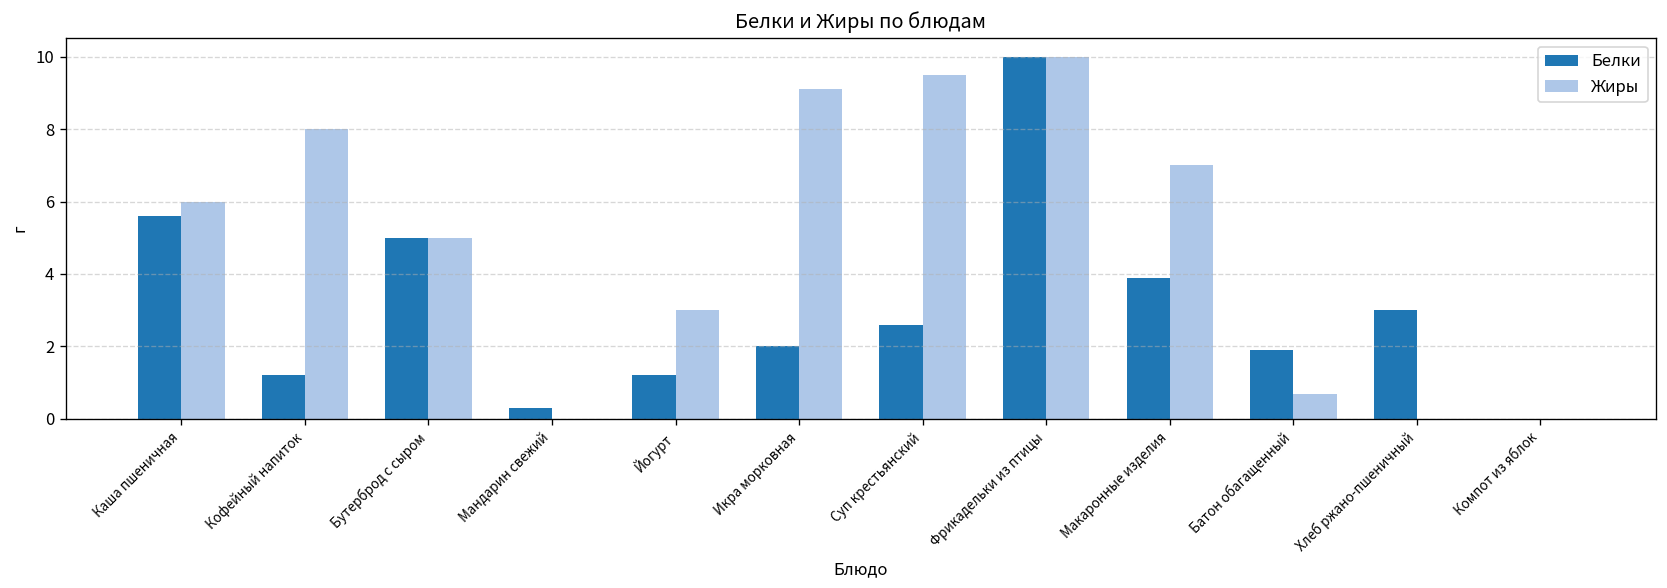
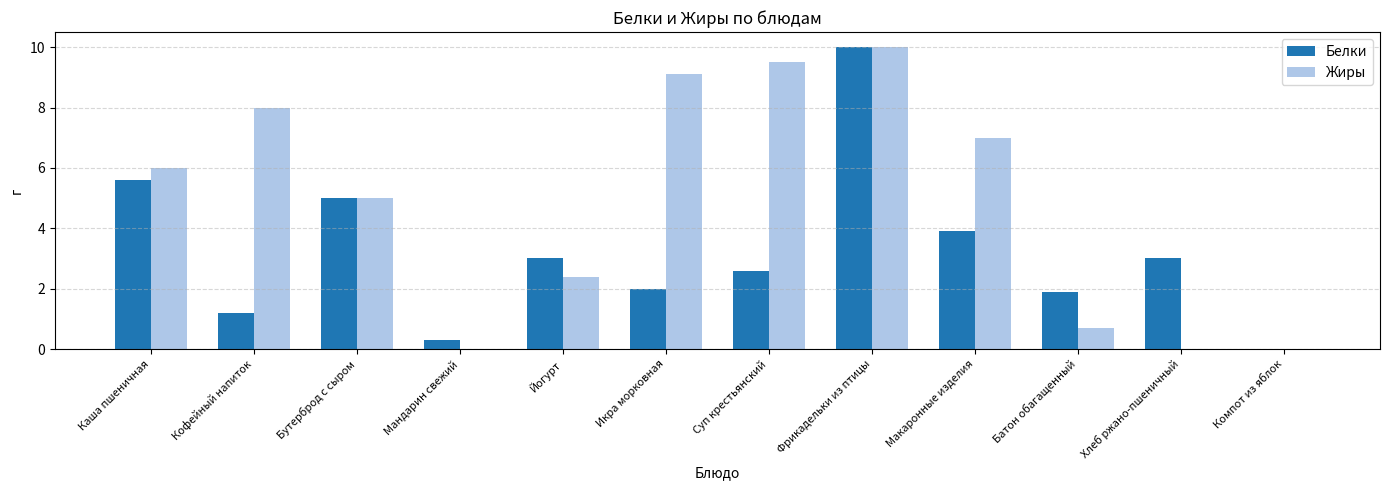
  {
    "Белки": {
      "Каша пшеничная": 5.6,
      "Кофейный напиток": 1.2,
      "Бутерброд с сыром": 5.0,
      "Мандарин свежий": 0.3,
-     "Йогурт": 1.2,
+     "Йогурт": 3.0,
      "Икра морковная": 2.0,
      "Суп крестьянский": 2.6,
      "Фрикадельки из птицы": 10.0,
      "Макаронные изделия": 3.9,
      "Батон обагащенный": 1.9,
      "Хлеб ржано-пшеничный": 3.0,
      "Компот из яблок": 0.0
    },
    "Жиры": {
      "Каша пшеничная": 6.0,
      "Кофейный напиток": 8.0,
      "Бутерброд с сыром": 5.0,
      "Мандарин свежий": 0.0,
-     "Йогурт": 3.0,
+     "Йогурт": 2.4,
      "Икра морковная": 9.1,
      "Суп крестьянский": 9.5,
      "Фрикадельки из птицы": 10.0,
      "Макаронные изделия": 7.0,
      "Батон обагащенный": 0.7,
      "Хлеб ржано-пшеничный": 0.0,
      "Компот из яблок": 0.0
    }
  }
